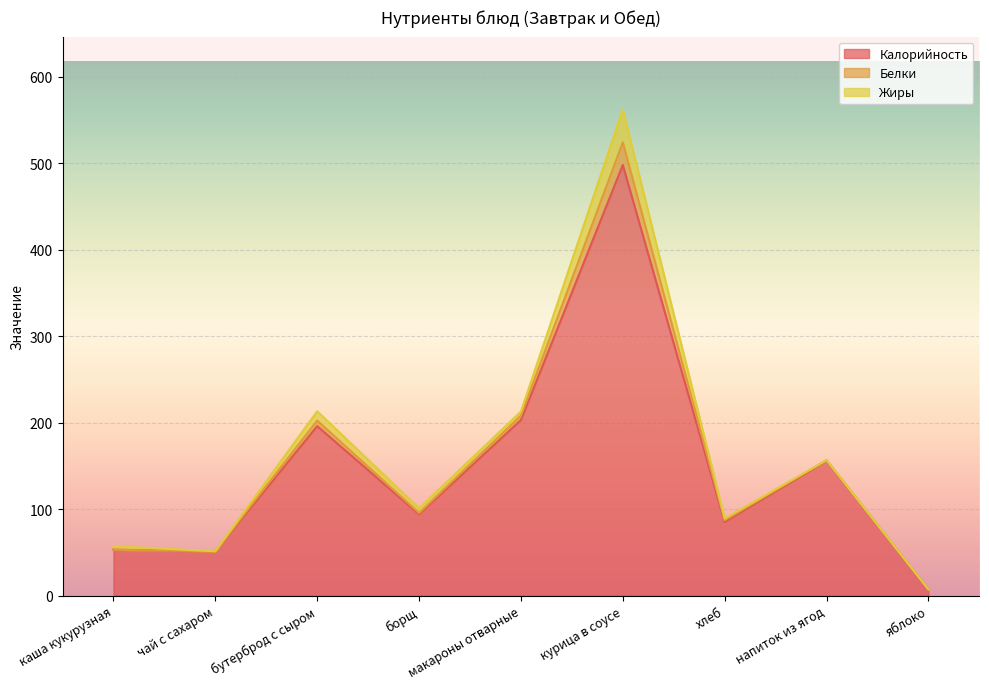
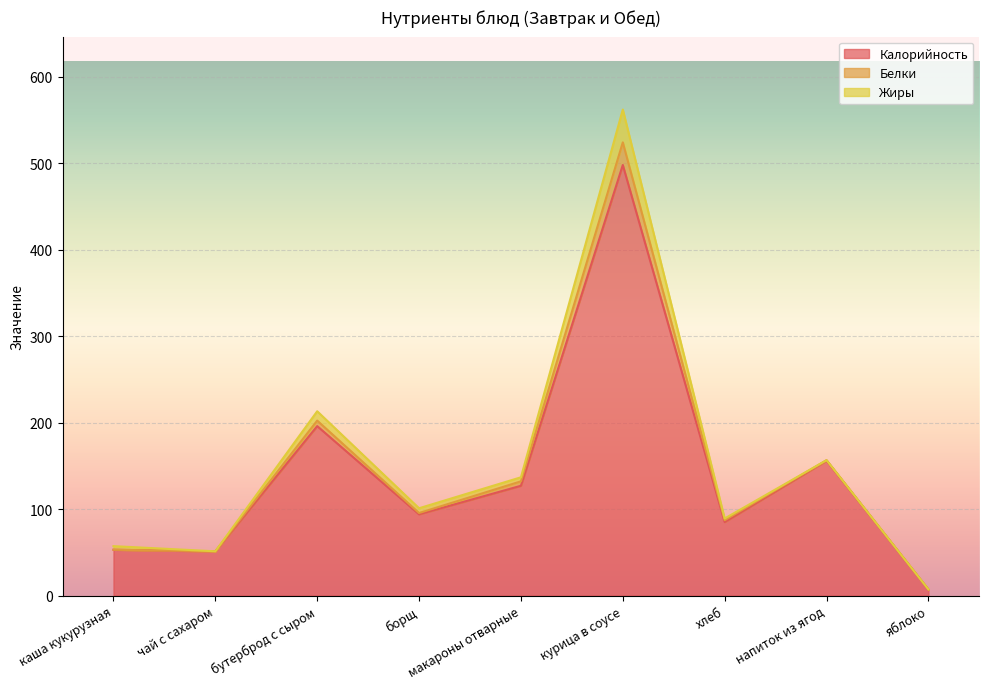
  {
    "Калорийность": {
      "бутерброд с сыром": 200,
-     "макароны отварные": 200,
+     "макароны отварные": 130,
      "курица в соусе": 500
    }
  }
